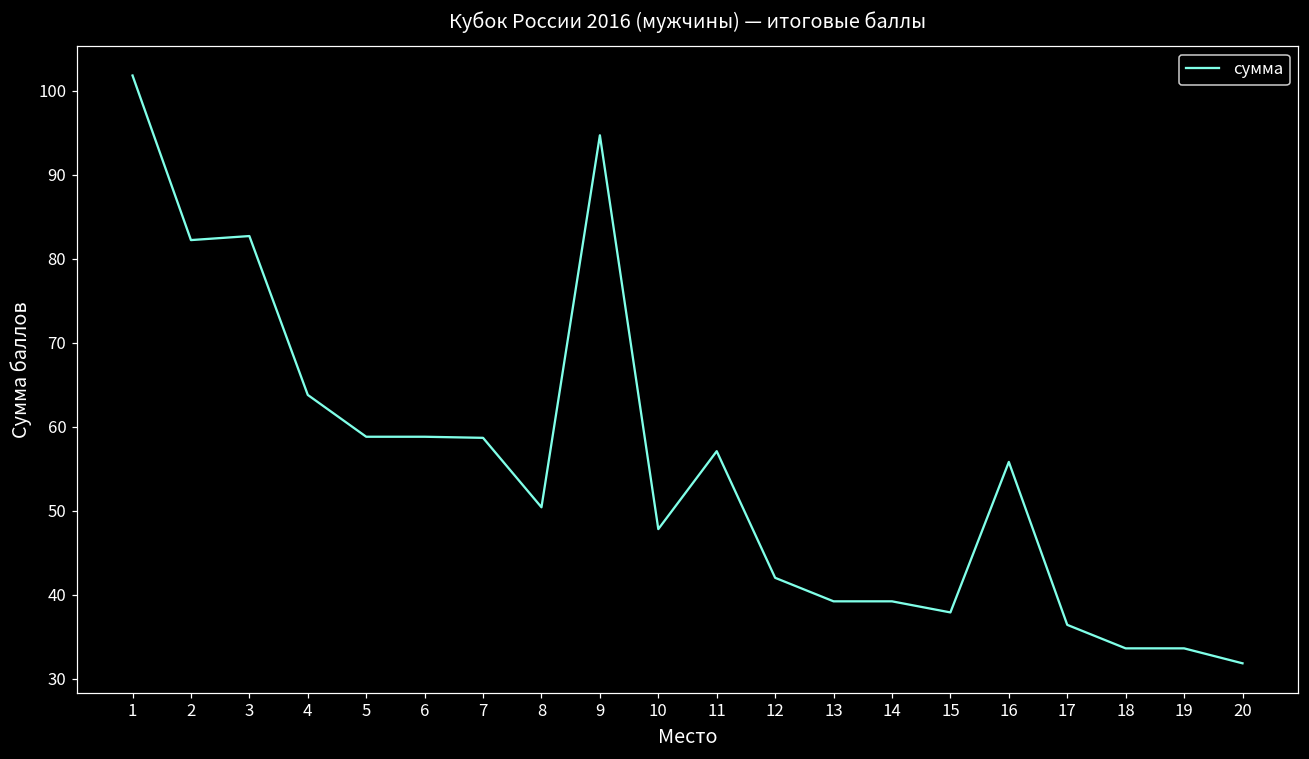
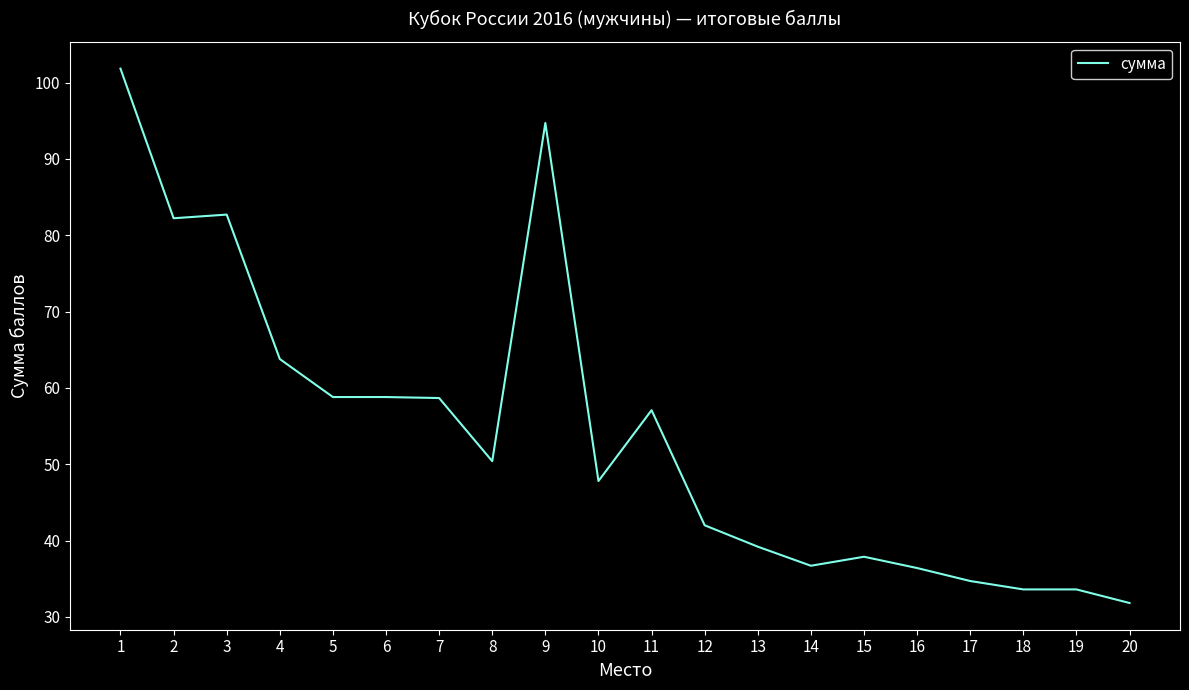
  {
    "1": 102,
    "2": 82,
    "3": 83,
    "4": 64,
    "5": 59,
    "6": 59,
    "7": 59,
    "8": 50,
    "9": 95,
    "10": 48,
    "11": 57,
    "12": 42,
    "13": 39,
-   "14": 39,
+   "14": 37,
    "15": 38,
-   "16": 56,
-   "17": 36,
+   "16": 36,
+   "17": 35,
    "18": 34,
    "19": 34,
    "20": 32
  }
